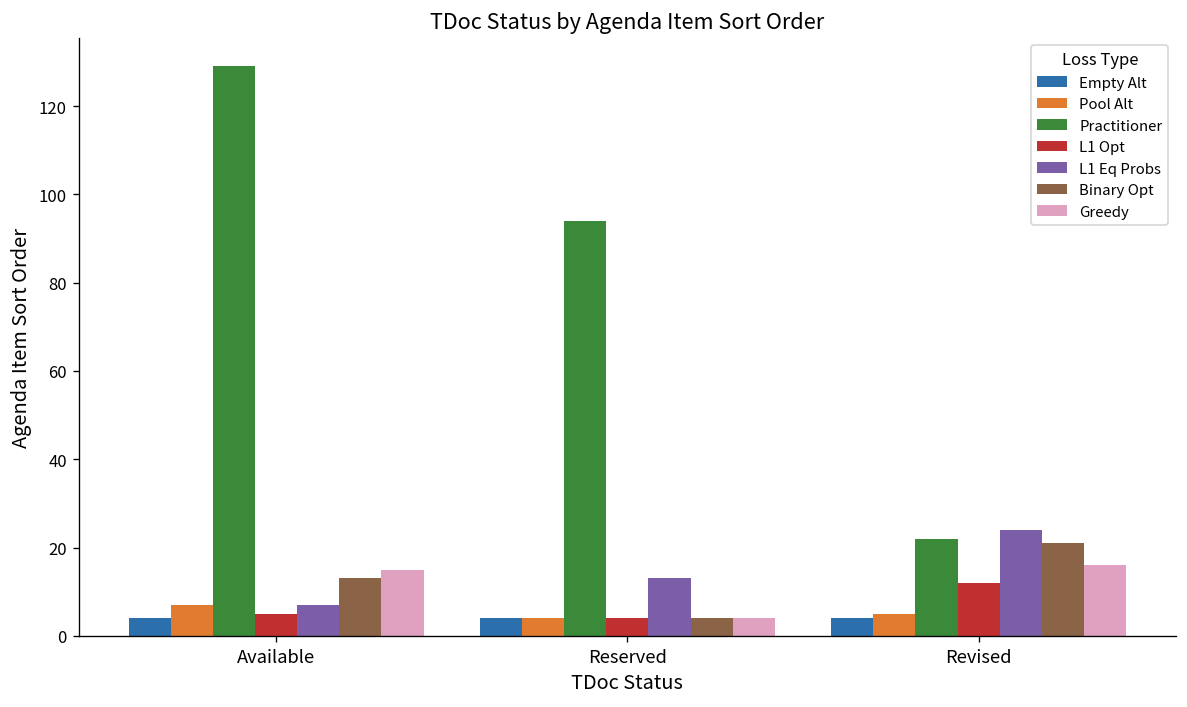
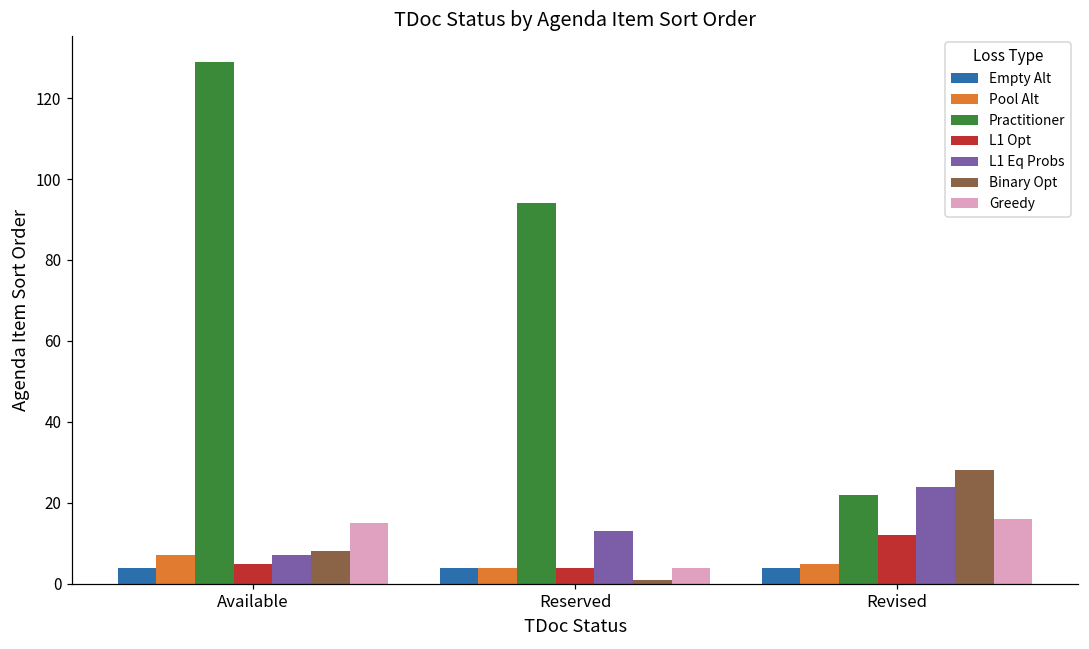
  {
    "Empty Alt": {
      "Available": 4,
      "Reserved": 4,
      "Revised": 4
    },
    "Pool Alt": {
      "Available": 7,
      "Reserved": 4,
      "Revised": 5
    },
    "Practitioner": {
      "Available": 129,
      "Reserved": 94,
      "Revised": 22
    },
    "L1 Opt": {
      "Available": 5,
      "Reserved": 4,
      "Revised": 12
    },
    "L1 Eq Probs": {
      "Available": 7,
      "Reserved": 13,
      "Revised": 24
    },
    "Binary Opt": {
-     "Available": 13,
-     "Reserved": 4,
-     "Revised": 21
+     "Available": 8,
+     "Reserved": 1,
+     "Revised": 28
    },
    "Greedy": {
      "Available": 15,
      "Reserved": 4,
      "Revised": 16
    }
  }
